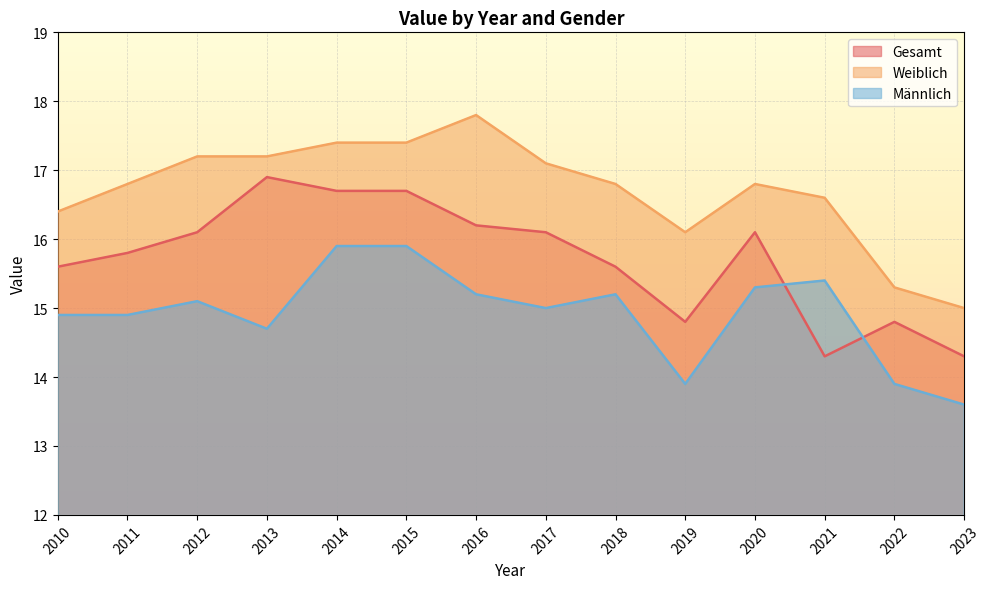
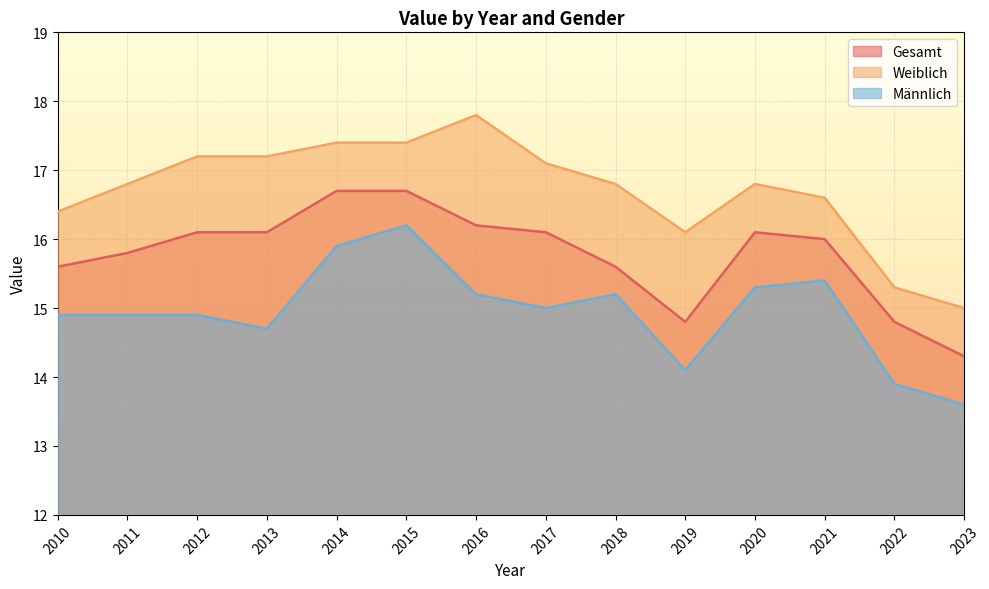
  {
    "Gesamt": {
      "2010": 15.6,
      "2011": 15.8,
      "2012": 16.1,
-     "2013": 16.9,
+     "2013": 16.1,
      "2014": 16.7,
      "2015": 16.7,
      "2016": 16.2,
      "2017": 16.1,
      "2018": 15.6,
      "2019": 14.8,
      "2020": 16.1,
-     "2021": 14.3,
+     "2021": 16.0,
      "2022": 14.8,
      "2023": 14.3
    },
    "Weiblich": {
      "2010": 16.4,
      "2011": 16.8,
      "2012": 17.2,
      "2013": 17.2,
      "2014": 17.4,
      "2015": 17.4,
      "2016": 17.8,
      "2017": 17.1,
      "2018": 16.8,
      "2019": 16.1,
      "2020": 16.8,
      "2021": 16.6,
      "2022": 15.3,
      "2023": 15.0
    },
    "Männlich": {
      "2010": 14.9,
      "2011": 14.9,
-     "2012": 15.1,
+     "2012": 14.9,
      "2013": 14.7,
      "2014": 15.9,
-     "2015": 15.9,
+     "2015": 16.2,
      "2016": 15.2,
      "2017": 15.0,
      "2018": 15.2,
-     "2019": 13.9,
+     "2019": 14.1,
      "2020": 15.3,
      "2021": 15.4,
      "2022": 13.9,
      "2023": 13.6
    }
  }
